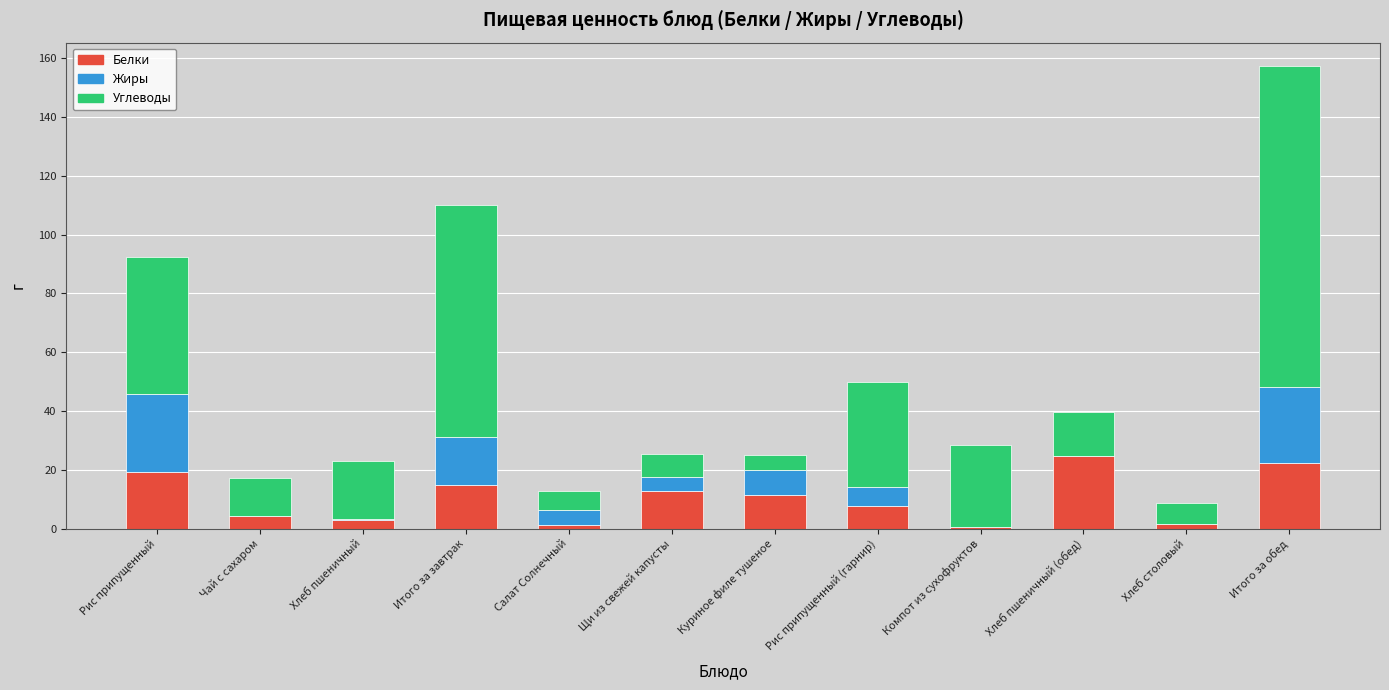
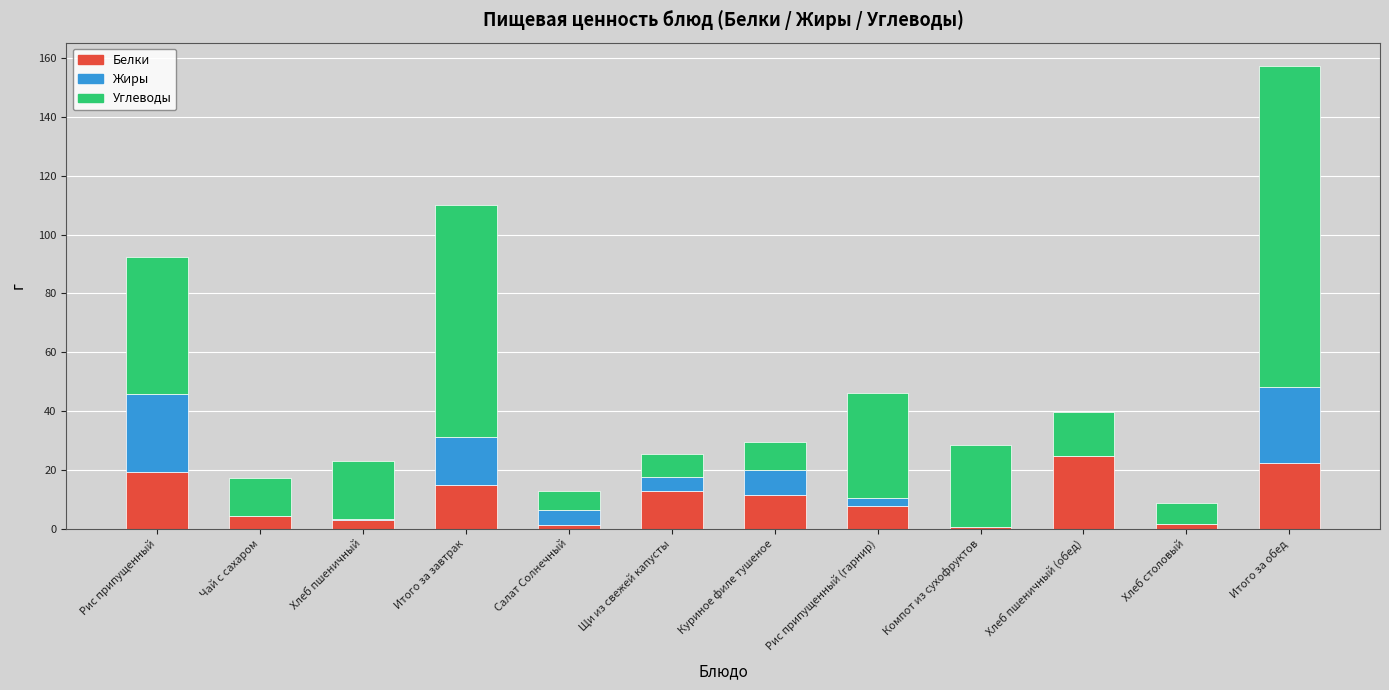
  {
    "Белки": {
      "Рис припущенный": 19,
      "Чай с сахаром": 4,
      "Хлеб пшеничный": 3,
      "Итого за завтрак": 15,
      "Салат Солнечный": 1,
      "Щи из свежей капусты": 13,
      "Куриное филе тушеное": 11,
      "Рис припущенный (гарнир)": 8,
      "Хлеб пшеничный (обед)": 25,
      "Хлеб столовый": 1,
      "Итого за обед": 22
    },
    "Жиры": {
      "Рис припущенный": 26,
      "Чай с сахаром": 0,
      "Итого за завтрак": 16,
      "Салат Солнечный": 5,
      "Щи из свежей капусты": 5,
      "Куриное филе тушеное": 9,
-     "Рис припущенный (гарнир)": 7,
+     "Рис припущенный (гарнир)": 3,
      "Компот из сухофруктов": 0,
      "Итого за обед": 26
    },
    "Углеводы": {
      "Рис припущенный": 47,
      "Чай с сахаром": 13,
      "Хлеб пшеничный": 20,
      "Итого за завтрак": 79,
      "Салат Солнечный": 6,
      "Щи из свежей капусты": 8,
-     "Куриное филе тушеное": 5,
+     "Куриное филе тушеное": 10,
      "Рис припущенный (гарнир)": 36,
      "Компот из сухофруктов": 28,
      "Хлеб пшеничный (обед)": 15,
      "Хлеб столовый": 7,
      "Итого за обед": 109
    }
  }
